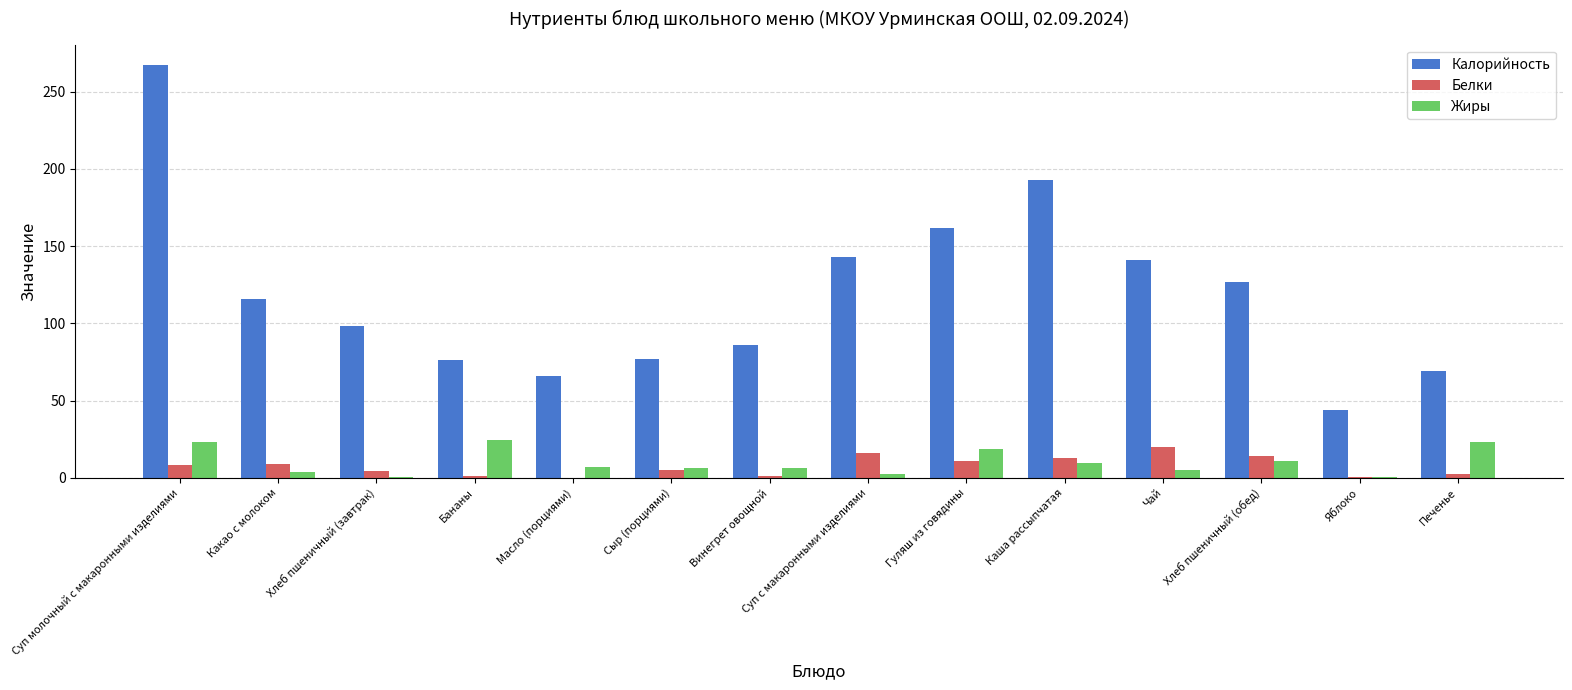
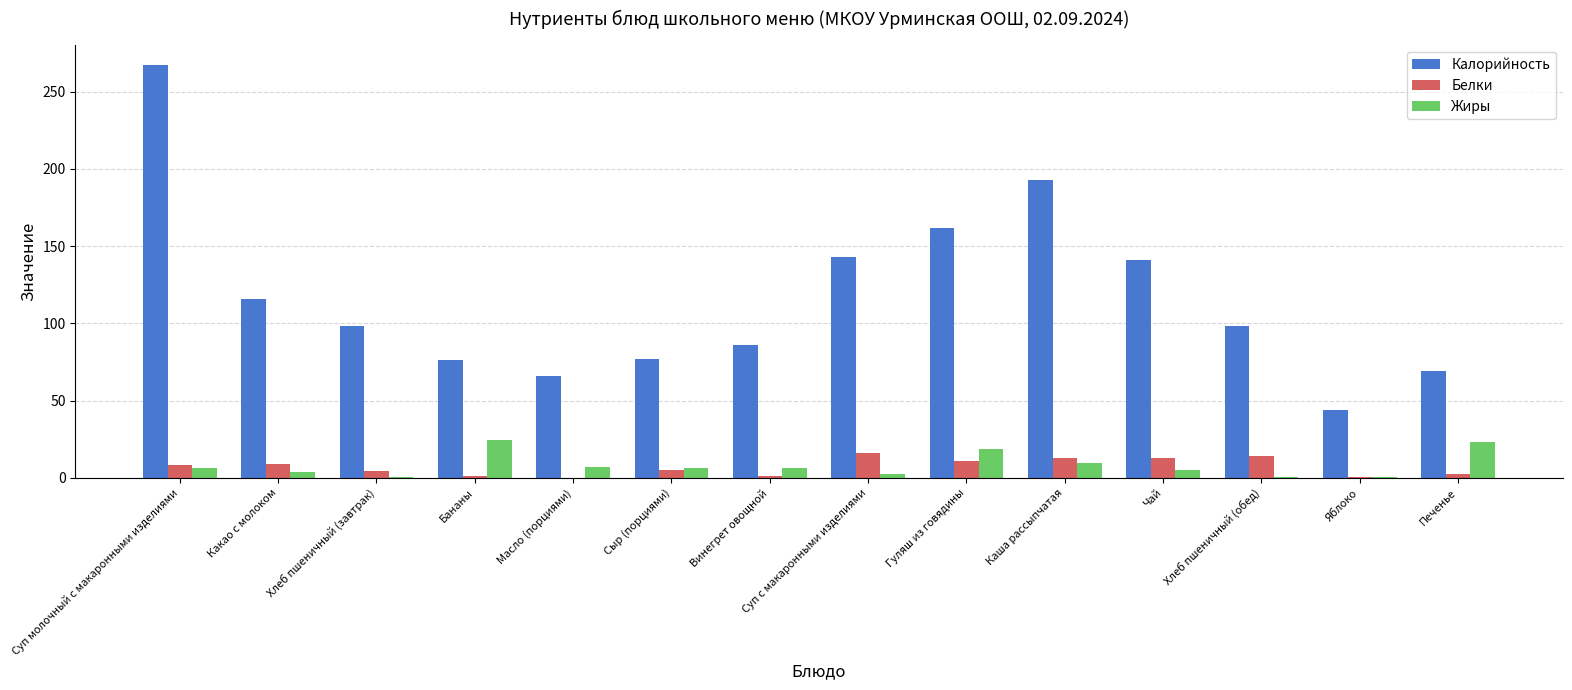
  {
    "Калорийность": {
      "Суп молочный с макаронными изделиями": 267,
      "Какао с молоком": 116,
      "Хлеб пшеничный (завтрак)": 98,
      "Бананы": 76,
      "Масло (порциями)": 66,
      "Сыр (порциями)": 77,
      "Винегрет овощной": 86,
      "Суп с макаронными изделиями": 143,
      "Гуляш из говядины": 162,
      "Каша рассыпчатая": 193,
      "Чай": 141,
-     "Хлеб пшеничный (обед)": 127,
+     "Хлеб пшеничный (обед)": 98,
      "Яблоко": 44,
      "Печенье": 69
    },
    "Белки": {
      "Суп молочный с макаронными изделиями": 9,
      "Какао с молоком": 9,
      "Хлеб пшеничный (завтрак)": 4,
      "Сыр (порциями)": 5,
      "Суп с макаронными изделиями": 16,
      "Гуляш из говядины": 11,
      "Каша рассыпчатая": 13,
-     "Чай": 20,
+     "Чай": 13,
      "Хлеб пшеничный (обед)": 14,
      "Печенье": 2
    },
    "Жиры": {
-     "Суп молочный с макаронными изделиями": 23,
+     "Суп молочный с макаронными изделиями": 6,
      "Какао с молоком": 4,
      "Бананы": 25,
      "Масло (порциями)": 7,
      "Сыр (порциями)": 6,
      "Винегрет овощной": 6,
      "Суп с макаронными изделиями": 3,
      "Гуляш из говядины": 19,
      "Каша рассыпчатая": 9,
      "Чай": 5,
-     "Хлеб пшеничный (обед)": 11,
+     "Хлеб пшеничный (обед)": 1,
      "Печенье": 23
    }
  }
